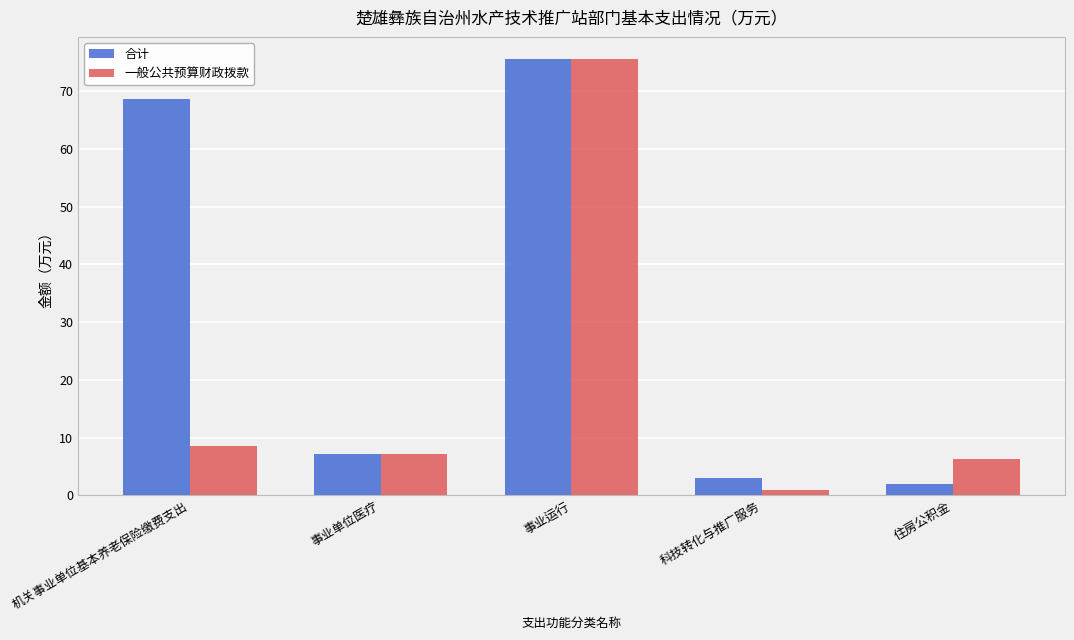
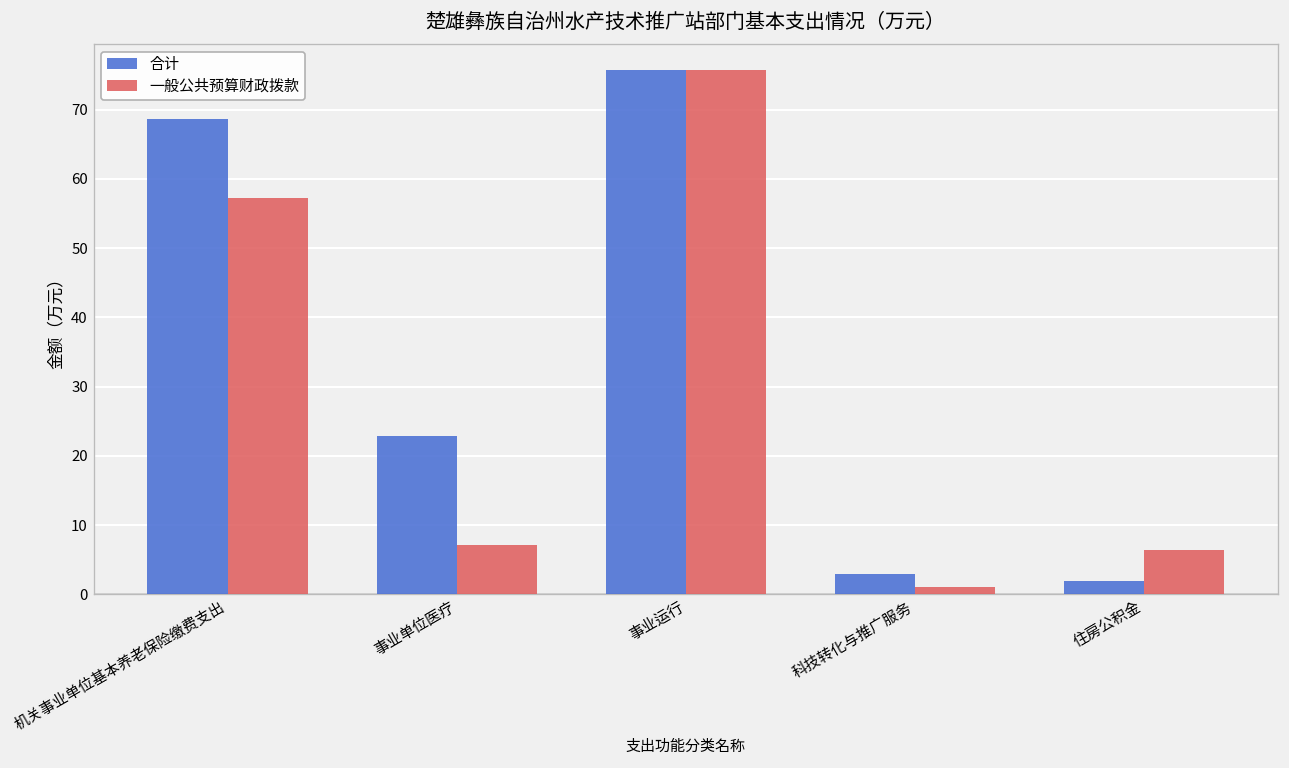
  {
    "合计": {
      "机关事业单位基本养老保险缴费支出": 69,
-     "事业单位医疗": 7,
+     "事业单位医疗": 23,
      "事业运行": 76,
      "科技转化与推广服务": 3,
      "住房公积金": 2
    },
    "一般公共预算财政拨款": {
-     "机关事业单位基本养老保险缴费支出": 8,
+     "机关事业单位基本养老保险缴费支出": 57,
      "事业单位医疗": 7,
      "事业运行": 76,
      "科技转化与推广服务": 1,
      "住房公积金": 6
    }
  }
